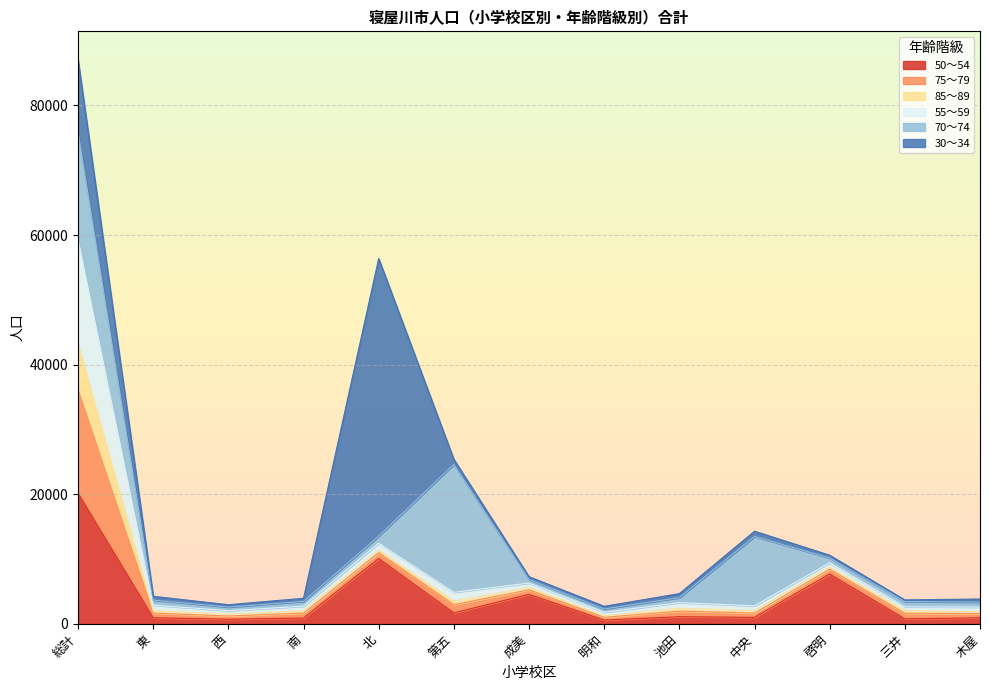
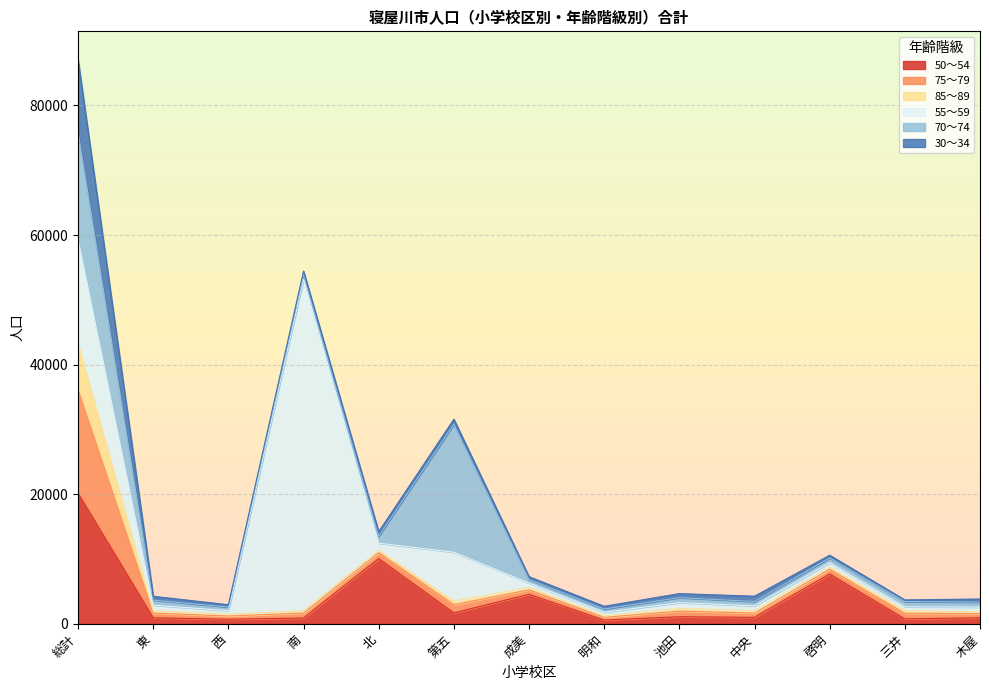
  {
    "50～54": {
      "総計": 20000,
      "東": 1000,
      "西": 1000,
      "南": 1000,
      "北": 10000,
      "第五": 2000,
      "成美": 5000,
      "明和": 1000,
      "池田": 1000,
      "中央": 1000,
      "啓明": 8000,
      "三井": 1000,
      "木屋": 1000
    },
    "75～79": {
      "総計": 16000,
      "第五": 1000,
      "池田": 1000,
      "三井": 1000
    },
    "85～89": {
      "総計": 7000,
      "第五": 1000,
      "池田": 0,
      "三井": 0
    },
    "55～59": {
      "総計": 16000,
      "東": 1000,
      "西": 1000,
-     "南": 1000,
+     "南": 51000,
      "北": 1000,
-     "第五": 1000,
+     "第五": 8000,
      "成美": 1000,
      "明和": 1000,
      "池田": 1000,
      "中央": 1000,
      "啓明": 1000,
      "三井": 1000,
      "木屋": 1000
    },
    "70～74": {
      "総計": 17000,
      "東": 1000,
      "南": 1000,
      "北": 1000,
      "第五": 20000,
      "成美": 1000,
      "明和": 0,
      "池田": 1000,
-     "中央": 11000,
+     "中央": 1000,
      "啓明": 1000,
      "木屋": 1000
    },
    "30～34": {
      "総計": 11000,
      "東": 1000,
      "南": 0,
-     "北": 43000,
+     "北": 1000,
      "第五": 1000,
      "成美": 0,
      "明和": 0,
      "池田": 1000,
      "中央": 1000,
      "啓明": 0,
      "木屋": 0
    }
  }
